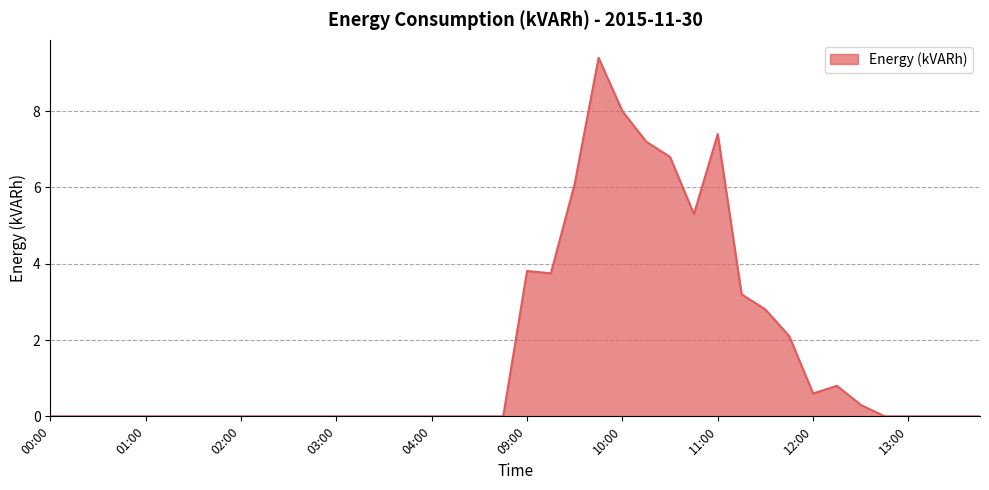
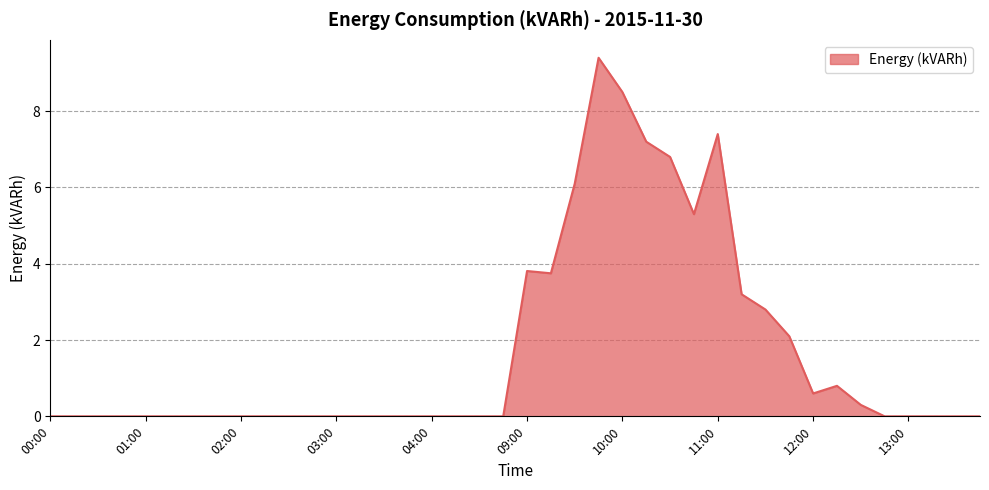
  {
    "00:00": 0.0,
    "01:00": 0.0,
    "02:00": 0.0,
    "03:00": 0.0,
    "04:00": 0.0,
    "09:00": 3.8,
-   "10:00": 8.0,
+   "10:00": 8.5,
    "11:00": 7.4,
    "12:00": 0.6,
    "13:00": 0.0
  }
